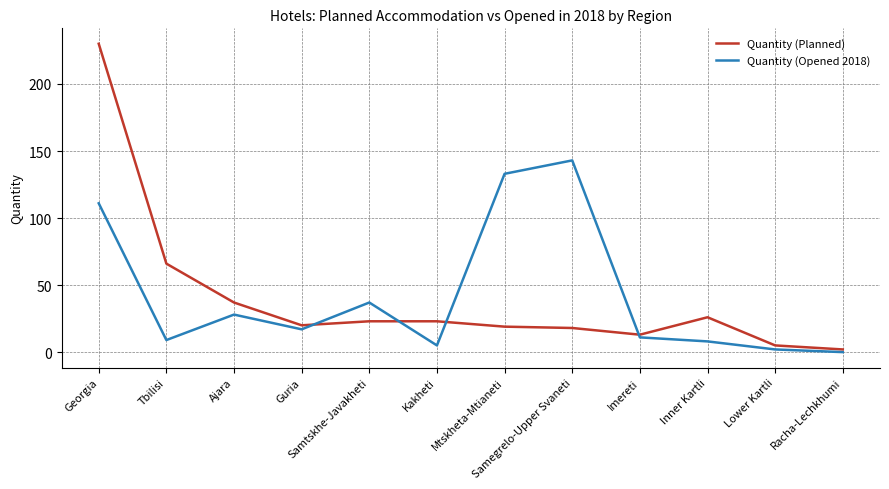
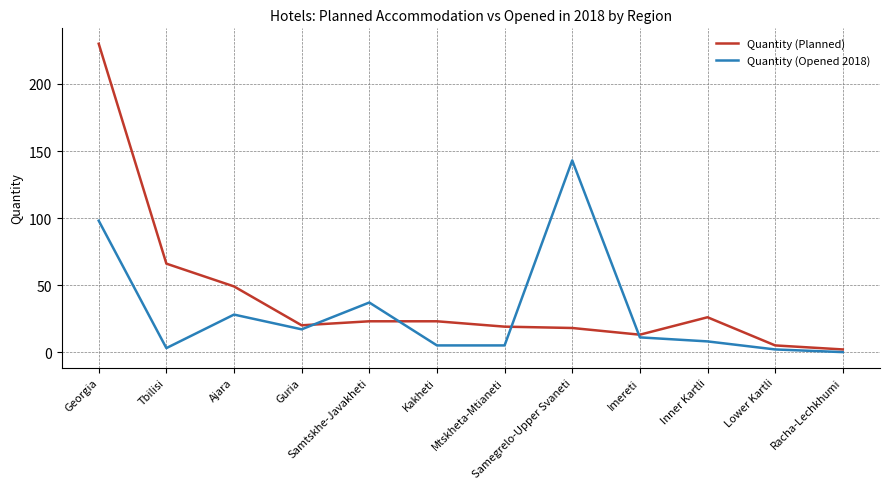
  {
    "Quantity (Planned)": {
      "Georgia": 230,
      "Tbilisi": 66,
-     "Ajara": 37,
+     "Ajara": 49,
      "Guria": 20,
      "Samtskhe-Javakheti": 23,
      "Kakheti": 23,
      "Mtskheta-Mtianeti": 19,
      "Samegrelo-Upper Svaneti": 18,
      "Imereti": 13,
      "Inner Kartli": 26,
      "Lower Kartli": 5,
      "Racha-Lechkhumi": 2
    },
    "Quantity (Opened 2018)": {
-     "Georgia": 111,
-     "Tbilisi": 9,
+     "Georgia": 98,
+     "Tbilisi": 3,
      "Ajara": 28,
      "Guria": 17,
      "Samtskhe-Javakheti": 37,
      "Kakheti": 5,
-     "Mtskheta-Mtianeti": 133,
+     "Mtskheta-Mtianeti": 5,
      "Samegrelo-Upper Svaneti": 143,
      "Imereti": 11,
      "Inner Kartli": 8,
      "Lower Kartli": 2,
      "Racha-Lechkhumi": 0
    }
  }
